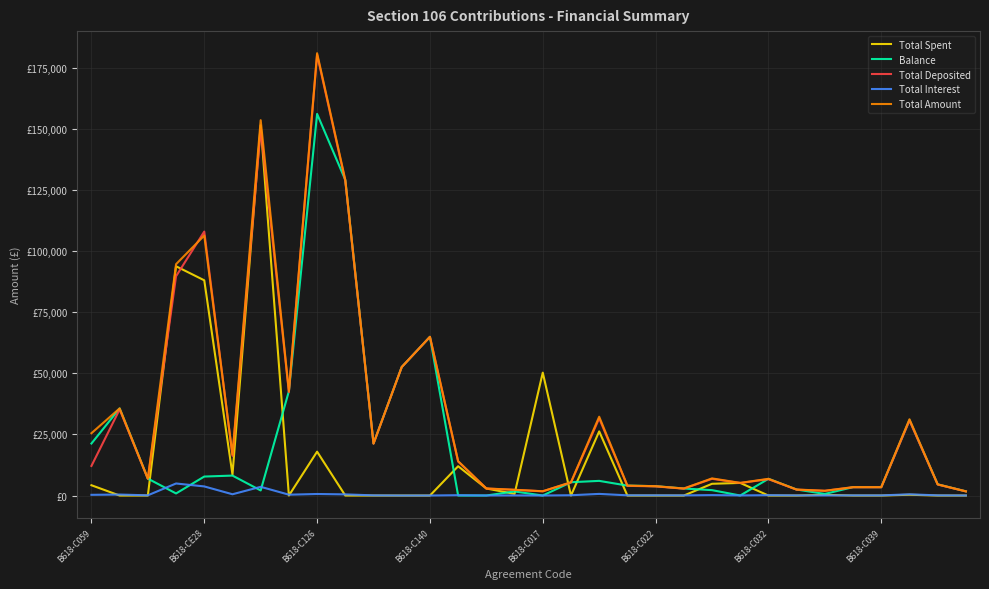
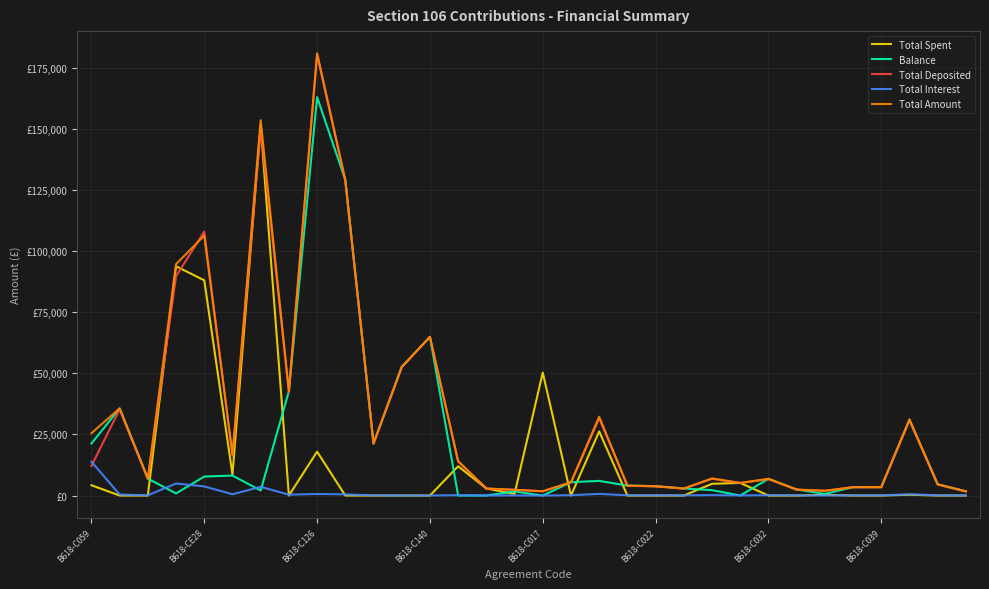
  {
    "Total Spent": {
      "B618-C059": "£4,000",
      "B618-CE28": "£88,000",
      "B618-C126": "£18,000",
      "B618-C017": "£50,000"
    },
    "Balance": {
      "B618-C059": "£21,000",
      "B618-CE28": "£8,000",
-     "B618-C126": "£156,000"
+     "B618-C126": "£163,000"
    },
    "Total Deposited": {
      "B618-C059": "£12,000",
      "B618-CE28": "£108,000"
    },
    "Total Interest": {
-     "B618-C059": "£0",
+     "B618-C059": "£14,000",
      "B618-CE28": "£4,000",
      "B618-C126": "£1,000"
    },
    "Total Amount": {
      "B618-C059": "£26,000",
      "B618-CE28": "£106,000"
    }
  }
